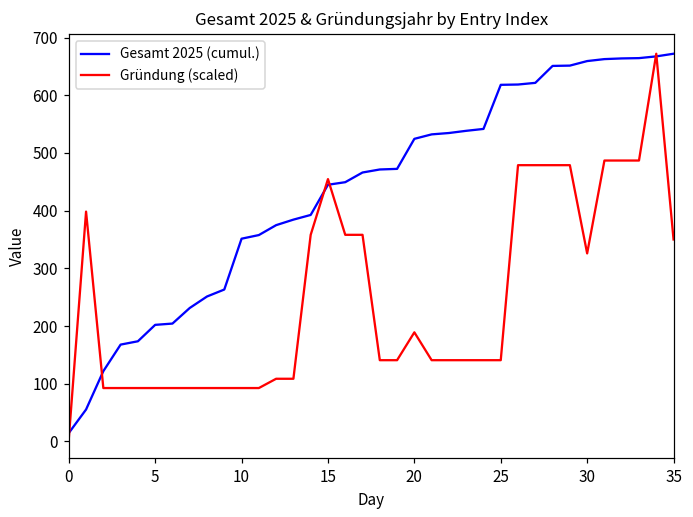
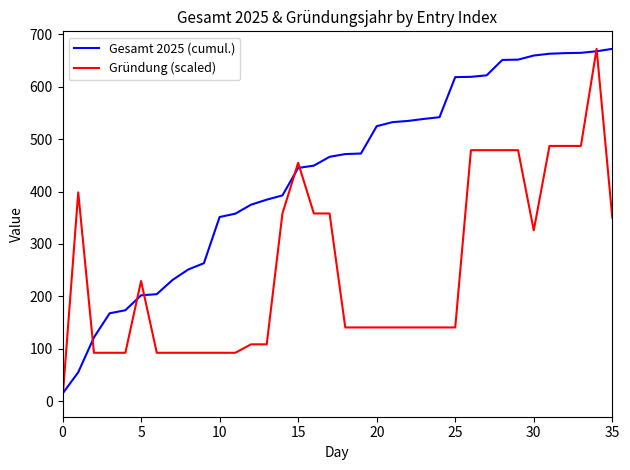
  {
    "Gesamt 2025 (cumul.)": {
      "0": 10,
      "5": 200,
      "10": 350,
      "15": 440,
      "20": 520,
      "25": 620,
      "30": 660,
      "35": 670
    },
    "Gründung (scaled)": {
      "0": 0,
-     "5": 90,
+     "5": 230,
      "10": 90,
      "15": 450,
-     "20": 190,
+     "20": 140,
      "25": 140,
      "30": 330,
      "35": 350
    }
  }
